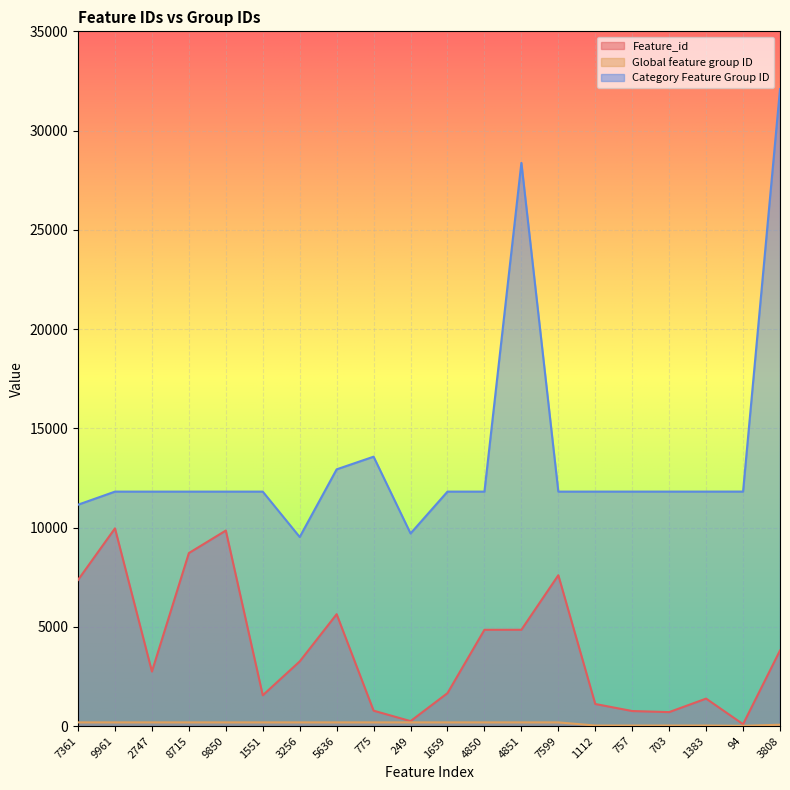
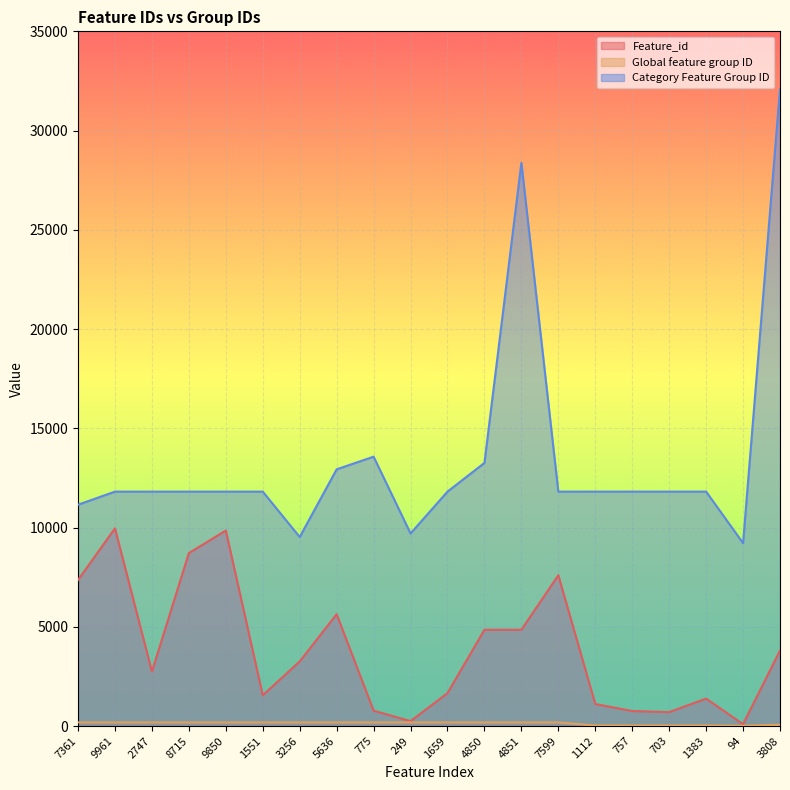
  {
    "Category Feature Group ID": {
      "7361": 11200,
      "9961": 11800,
      "2747": 11800,
      "8715": 11800,
      "9850": 11800,
      "1551": 11800,
      "3256": 9500,
      "5636": 12900,
      "775": 13600,
      "249": 9700,
      "1659": 11800,
-     "4850": 11800,
+     "4850": 13300,
      "4851": 28400,
      "7599": 11800,
      "1112": 11800,
      "757": 11800,
      "703": 11800,
      "1383": 11800,
-     "94": 11800,
+     "94": 9200,
      "3808": 32100
    }
  }
